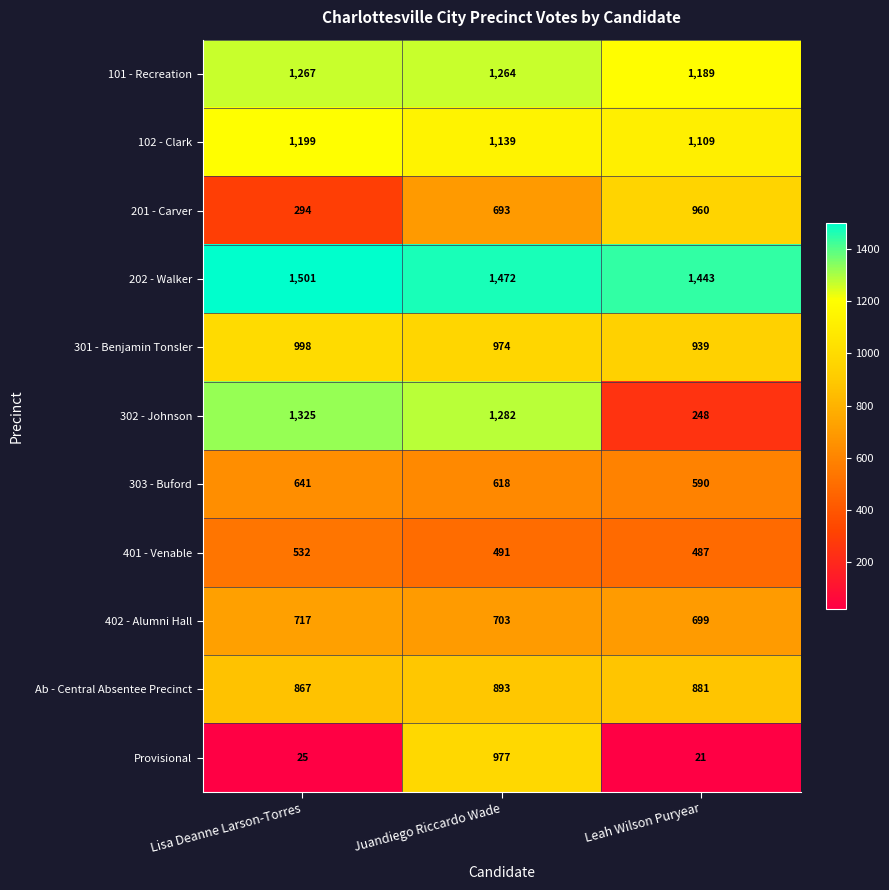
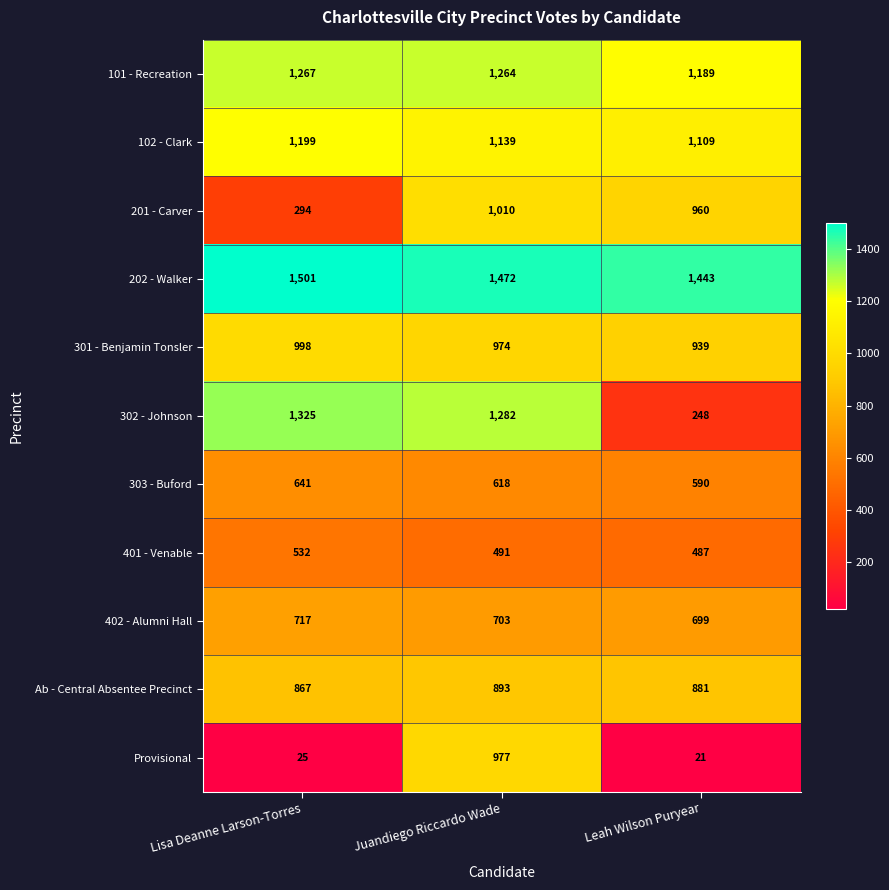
  {
    "101 - Recreation": {
      "Lisa Deanne Larson-Torres": "1,267",
      "Juandiego Riccardo Wade": "1,264",
      "Leah Wilson Puryear": "1,189"
    },
    "102 - Clark": {
      "Lisa Deanne Larson-Torres": "1,199",
      "Juandiego Riccardo Wade": "1,139",
      "Leah Wilson Puryear": "1,109"
    },
    "201 - Carver": {
      "Lisa Deanne Larson-Torres": "294",
-     "Juandiego Riccardo Wade": "693",
+     "Juandiego Riccardo Wade": "1,010",
      "Leah Wilson Puryear": "960"
    },
    "202 - Walker": {
      "Lisa Deanne Larson-Torres": "1,501",
      "Juandiego Riccardo Wade": "1,472",
      "Leah Wilson Puryear": "1,443"
    },
    "301 - Benjamin Tonsler": {
      "Lisa Deanne Larson-Torres": "998",
      "Juandiego Riccardo Wade": "974",
      "Leah Wilson Puryear": "939"
    },
    "302 - Johnson": {
      "Lisa Deanne Larson-Torres": "1,325",
      "Juandiego Riccardo Wade": "1,282",
      "Leah Wilson Puryear": "248"
    },
    "303 - Buford": {
      "Lisa Deanne Larson-Torres": "641",
      "Juandiego Riccardo Wade": "618",
      "Leah Wilson Puryear": "590"
    },
    "401 - Venable": {
      "Lisa Deanne Larson-Torres": "532",
      "Juandiego Riccardo Wade": "491",
      "Leah Wilson Puryear": "487"
    },
    "402 - Alumni Hall": {
      "Lisa Deanne Larson-Torres": "717",
      "Juandiego Riccardo Wade": "703",
      "Leah Wilson Puryear": "699"
    },
    "Ab - Central Absentee Precinct": {
      "Lisa Deanne Larson-Torres": "867",
      "Juandiego Riccardo Wade": "893",
      "Leah Wilson Puryear": "881"
    },
    "Provisional": {
      "Lisa Deanne Larson-Torres": "25",
      "Juandiego Riccardo Wade": "977",
      "Leah Wilson Puryear": "21"
    }
  }
